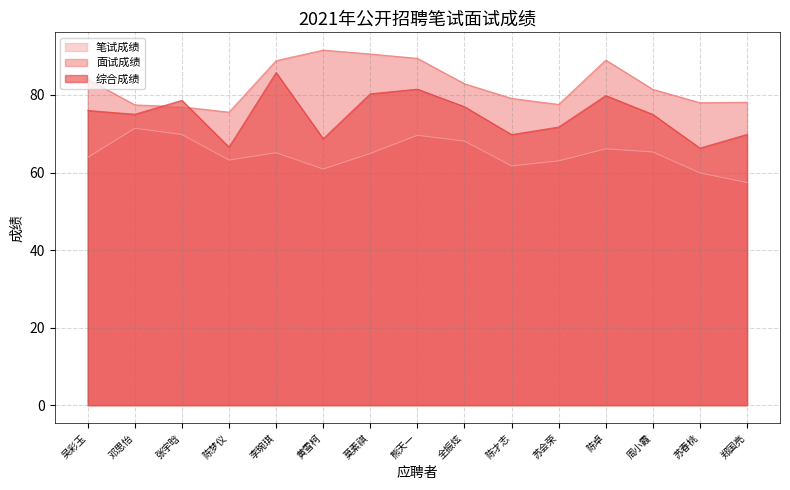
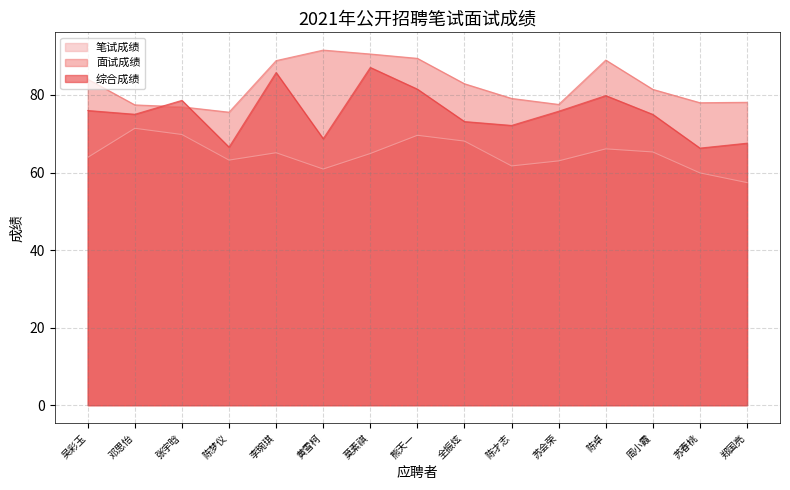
  {
    "综合成绩": {
      "吴彩玉": 76,
      "邓思怡": 75,
      "张宇晗": 79,
      "陈梦仪": 67,
      "李琬琪": 86,
      "黄雪柯": 69,
-     "莫素祺": 80,
+     "莫素祺": 87,
      "熊天一": 82,
-     "全振炫": 77,
-     "陈才志": 70,
-     "苏会荣": 72,
+     "全振炫": 73,
+     "陈才志": 72,
+     "苏会荣": 76,
      "陈卓": 80,
      "周小霞": 75,
      "苏春桃": 66,
-     "郑国亮": 70
+     "郑国亮": 68
    }
  }
